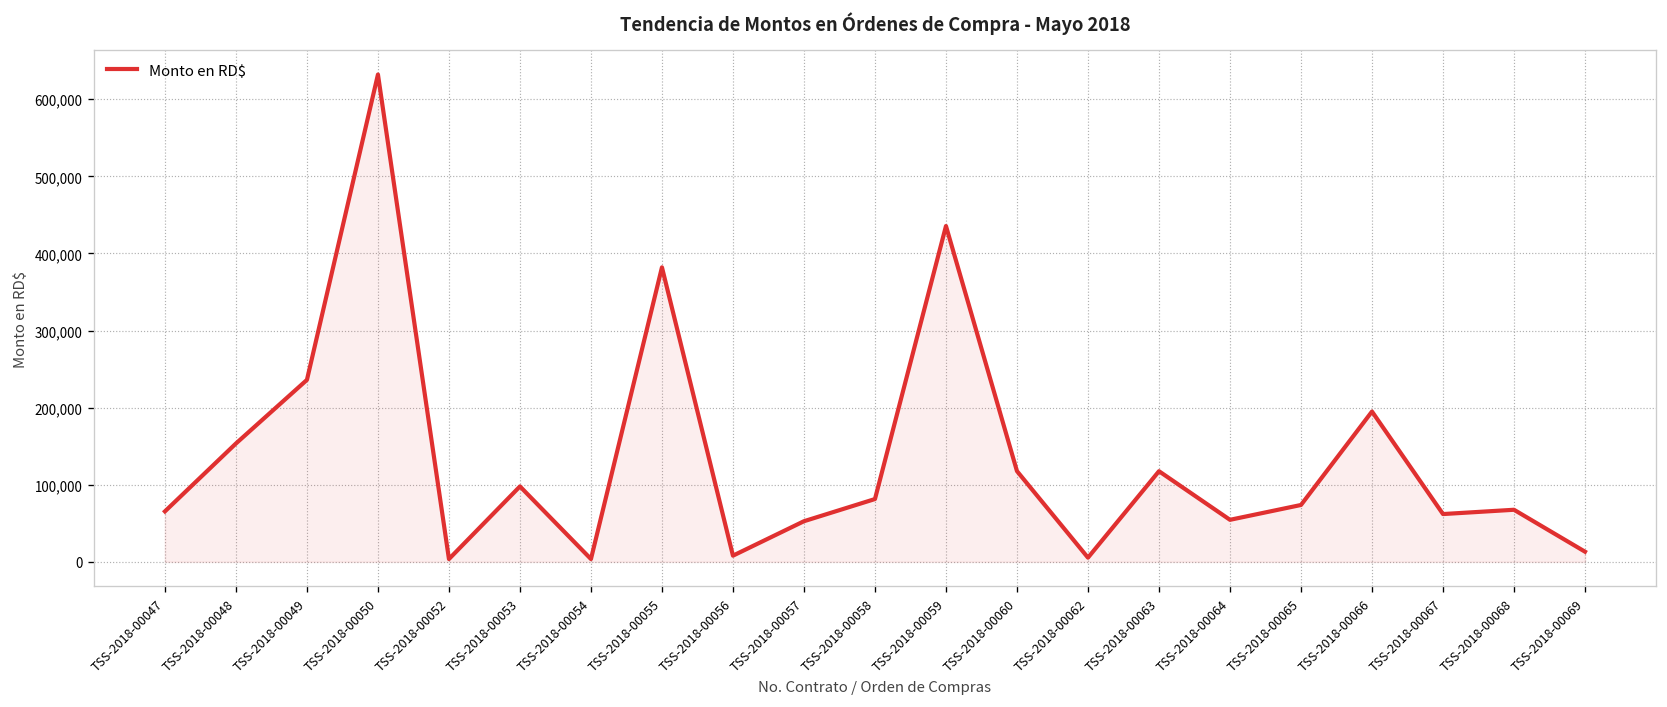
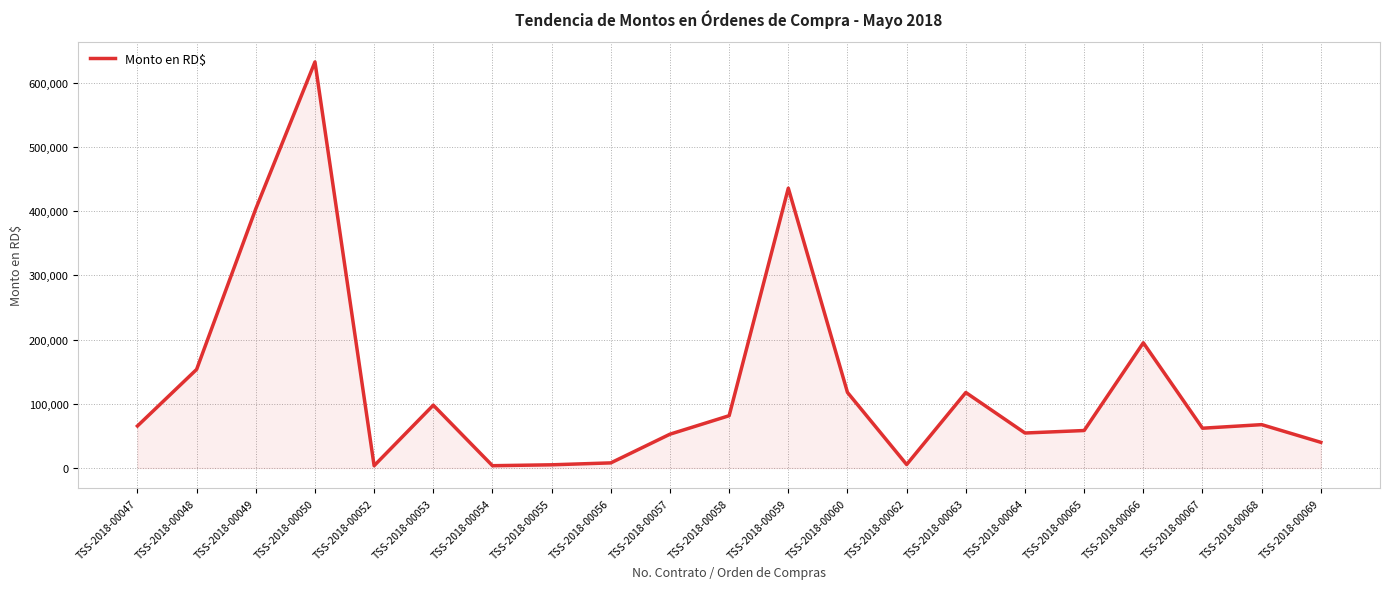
  {
    "TSS-2018-00047": "70,000",
    "TSS-2018-00048": "150,000",
-   "TSS-2018-00049": "240,000",
+   "TSS-2018-00049": "400,000",
    "TSS-2018-00050": "630,000",
    "TSS-2018-00052": "0",
    "TSS-2018-00053": "100,000",
    "TSS-2018-00054": "0",
-   "TSS-2018-00055": "380,000",
+   "TSS-2018-00055": "10,000",
    "TSS-2018-00056": "10,000",
    "TSS-2018-00057": "50,000",
    "TSS-2018-00058": "80,000",
    "TSS-2018-00059": "440,000",
    "TSS-2018-00060": "120,000",
    "TSS-2018-00062": "10,000",
    "TSS-2018-00063": "120,000",
    "TSS-2018-00064": "50,000",
-   "TSS-2018-00065": "70,000",
+   "TSS-2018-00065": "60,000",
    "TSS-2018-00066": "190,000",
    "TSS-2018-00067": "60,000",
    "TSS-2018-00068": "70,000",
-   "TSS-2018-00069": "10,000"
+   "TSS-2018-00069": "40,000"
  }
